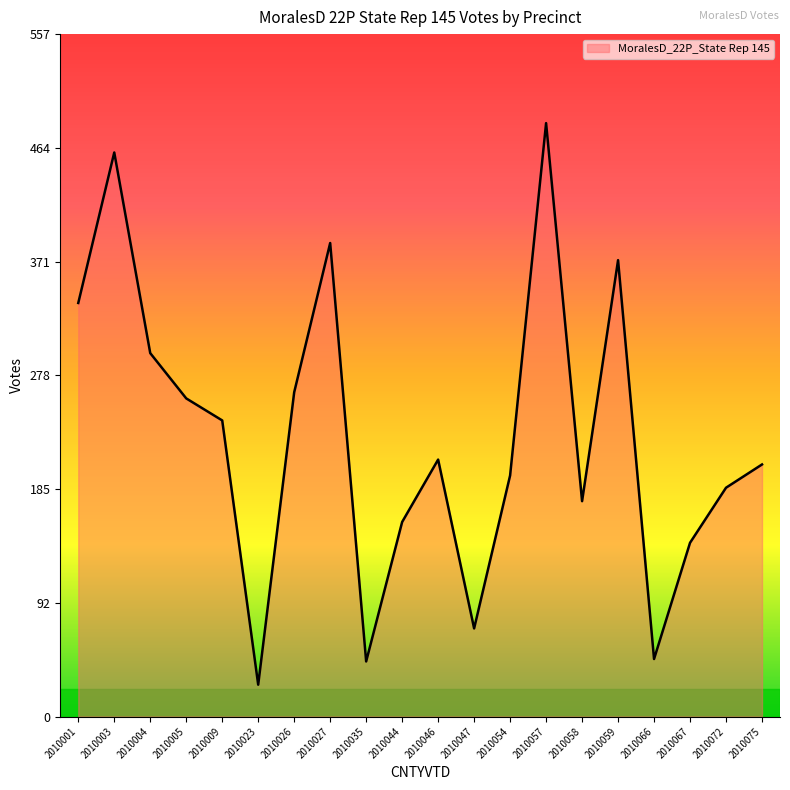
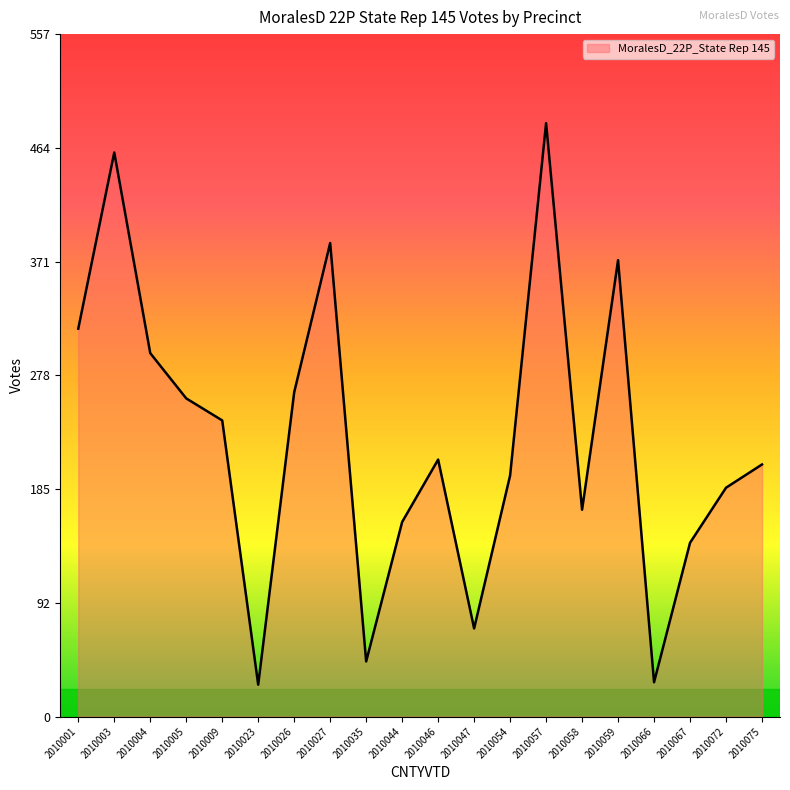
  {
-   "2010001": 338,
+   "2010001": 317,
    "2010003": 461,
    "2010004": 297,
    "2010005": 260,
    "2010009": 242,
    "2010023": 26,
    "2010026": 265,
    "2010027": 387,
    "2010035": 45,
    "2010044": 159,
    "2010046": 210,
    "2010047": 72,
    "2010054": 197,
    "2010057": 485,
-   "2010058": 176,
+   "2010058": 169,
    "2010059": 373,
-   "2010066": 47,
+   "2010066": 28,
    "2010067": 142,
    "2010072": 187,
    "2010075": 206
  }
